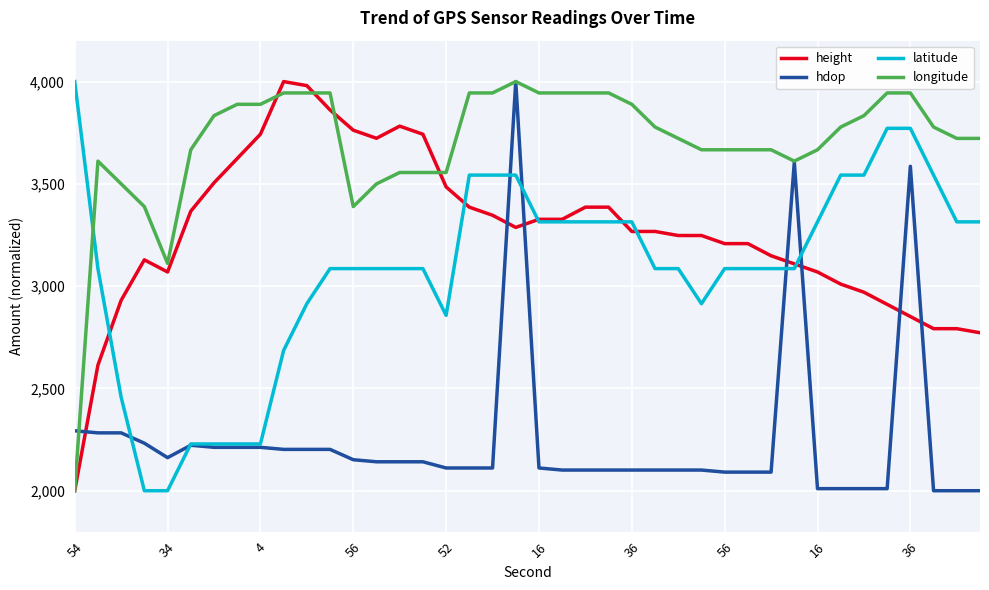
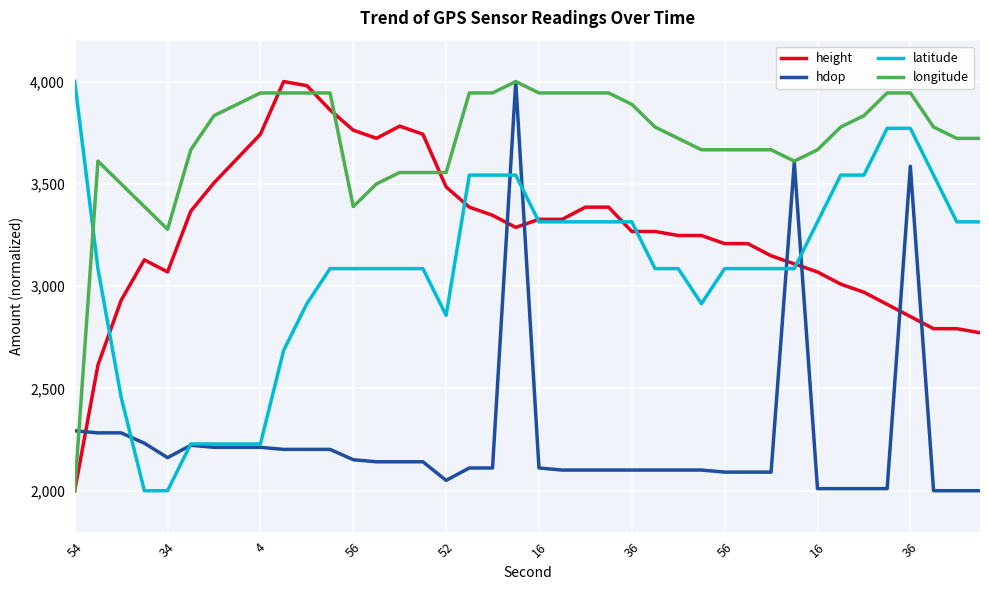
  {
    "height": {
      "34": "3,070",
      "4": "3,740",
      "52": "3,490"
    },
    "hdop": {
      "34": "2,160",
      "4": "2,210",
-     "52": "2,110"
+     "52": "2,050"
    },
    "latitude": {
      "34": "2,000",
      "4": "2,230",
      "52": "2,860"
    },
    "longitude": {
-     "34": "3,110",
-     "4": "3,890",
+     "34": "3,280",
+     "4": "3,940",
      "52": "3,560"
    }
  }
